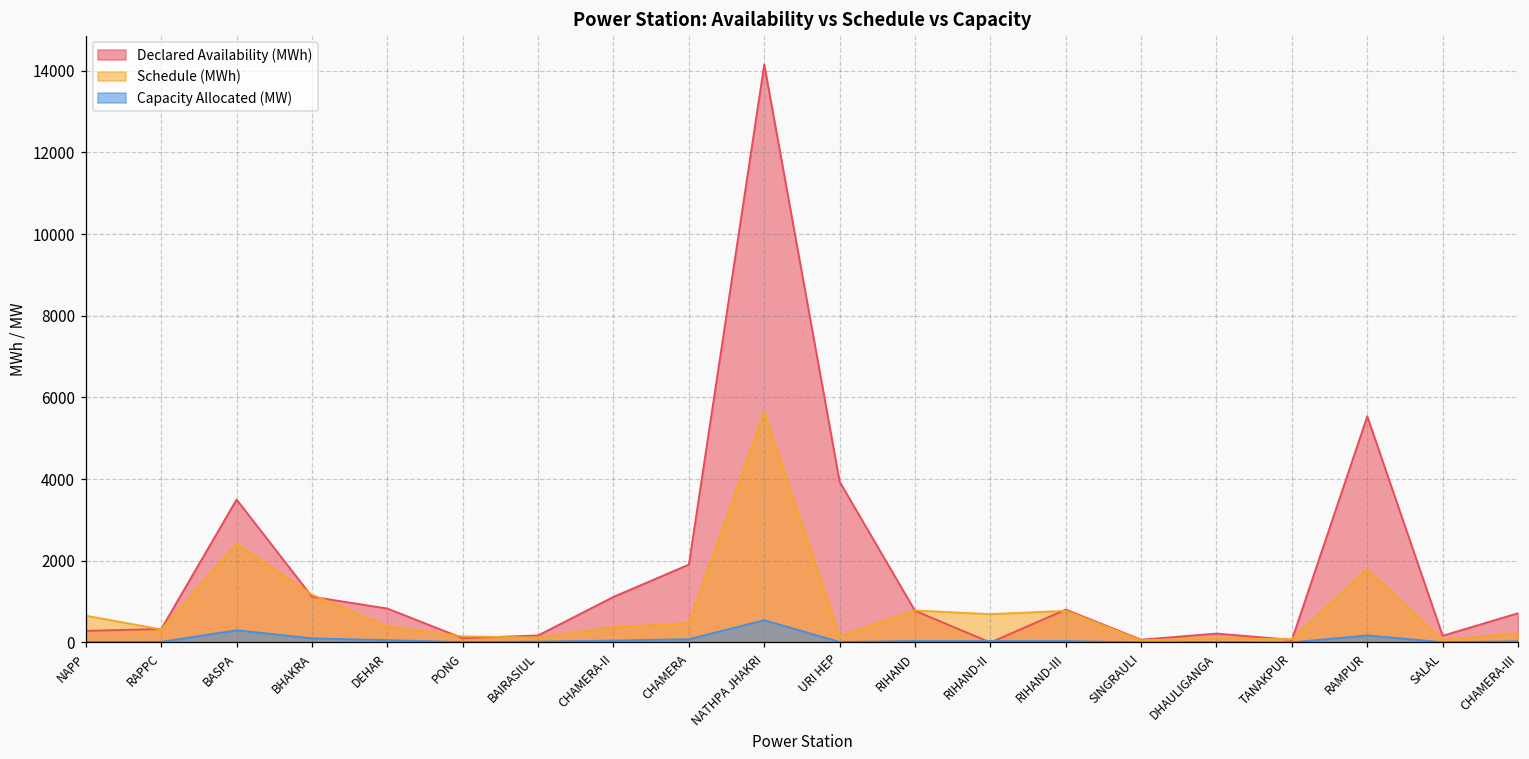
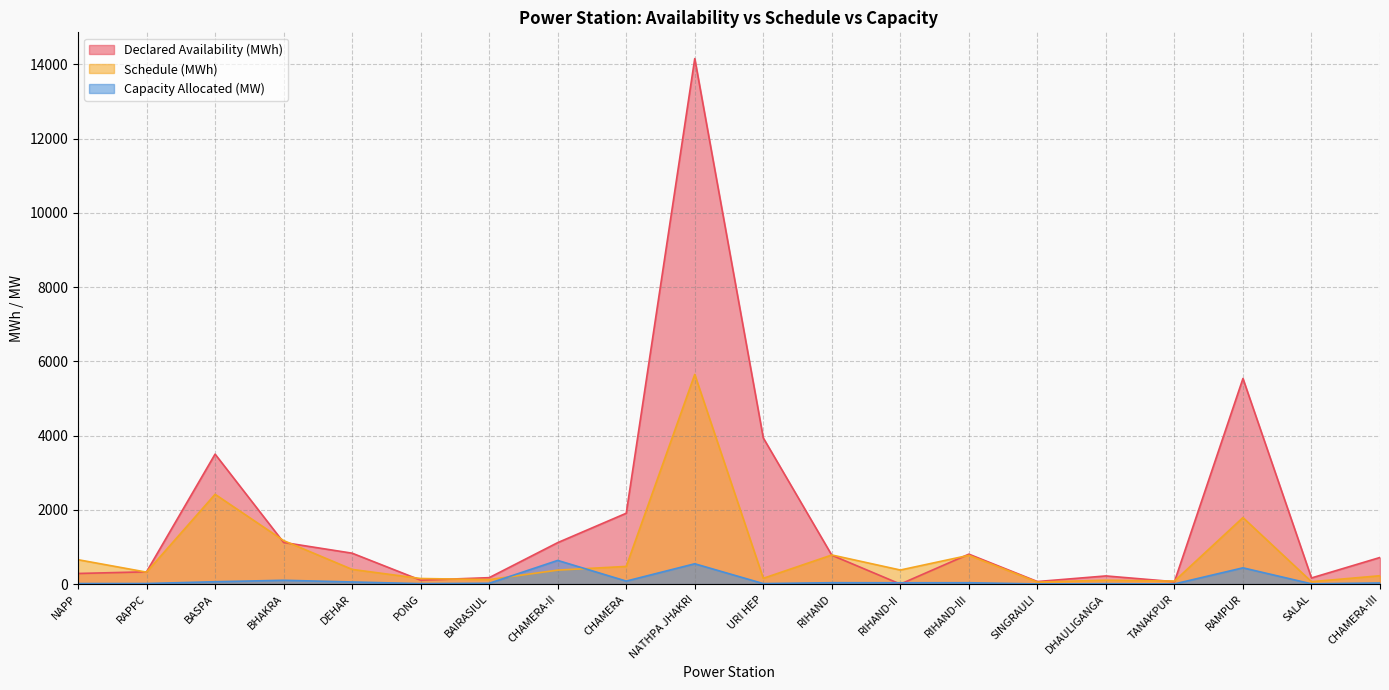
  {
    "Declared Availability (MWh)": {
      "NAPP": 300,
      "BASPA": 3500,
      "DEHAR": 800,
      "CHAMERA-II": 1100,
      "CHAMERA": 1900,
      "NATHPA JHAKRI": 14200,
      "URI HEP": 3900,
      "DHAULIGANGA": 200,
      "RAMPUR": 5500,
      "SALAL": 200,
      "CHAMERA-III": 700
    },
    "Schedule (MWh)": {
      "NAPP": 700,
      "BASPA": 2400,
      "DEHAR": 400,
      "CHAMERA-II": 400,
      "CHAMERA": 500,
      "NATHPA JHAKRI": 5600,
      "URI HEP": 200,
-     "RIHAND-II": 700,
+     "RIHAND-II": 400,
      "DHAULIGANGA": 100,
      "RAMPUR": 1800,
      "CHAMERA-III": 200
    },
    "Capacity Allocated (MW)": {
      "NAPP": 0,
      "RAPPC": 0,
-     "BASPA": 300,
+     "BASPA": 100,
      "BHAKRA": 100,
      "DEHAR": 100,
      "PONG": 0,
      "BAIRASIUL": 0,
-     "CHAMERA-II": 0,
+     "CHAMERA-II": 600,
      "CHAMERA": 100,
      "NATHPA JHAKRI": 500,
      "URI HEP": 0,
      "RIHAND": 0,
      "RIHAND-III": 0,
      "DHAULIGANGA": 0,
-     "RAMPUR": 200,
+     "RAMPUR": 400,
      "CHAMERA-III": 0
    }
  }
